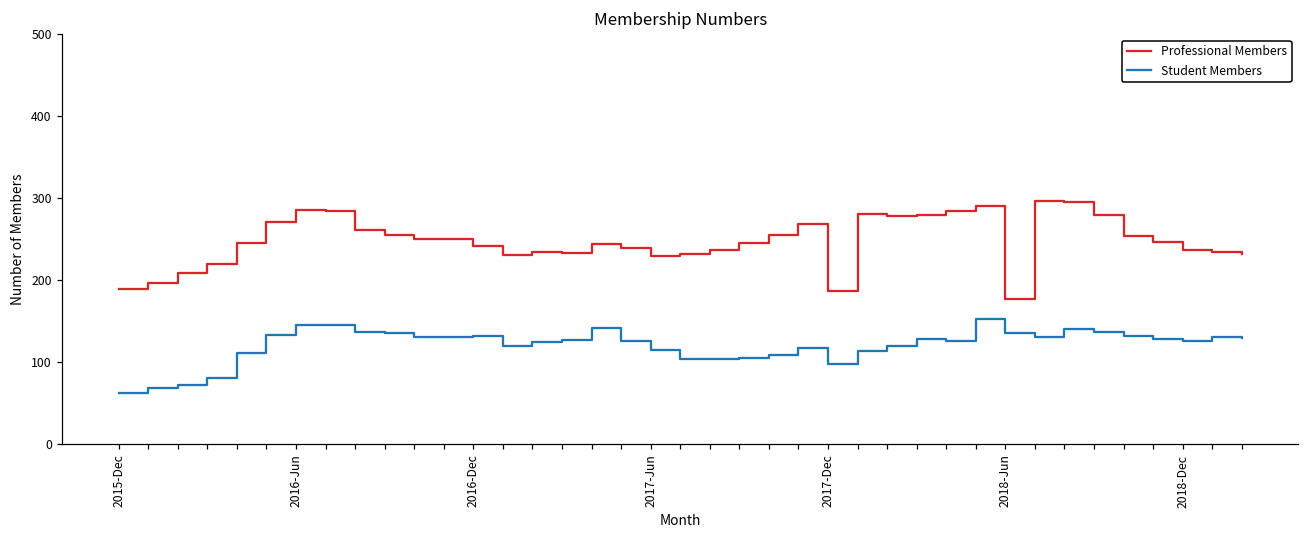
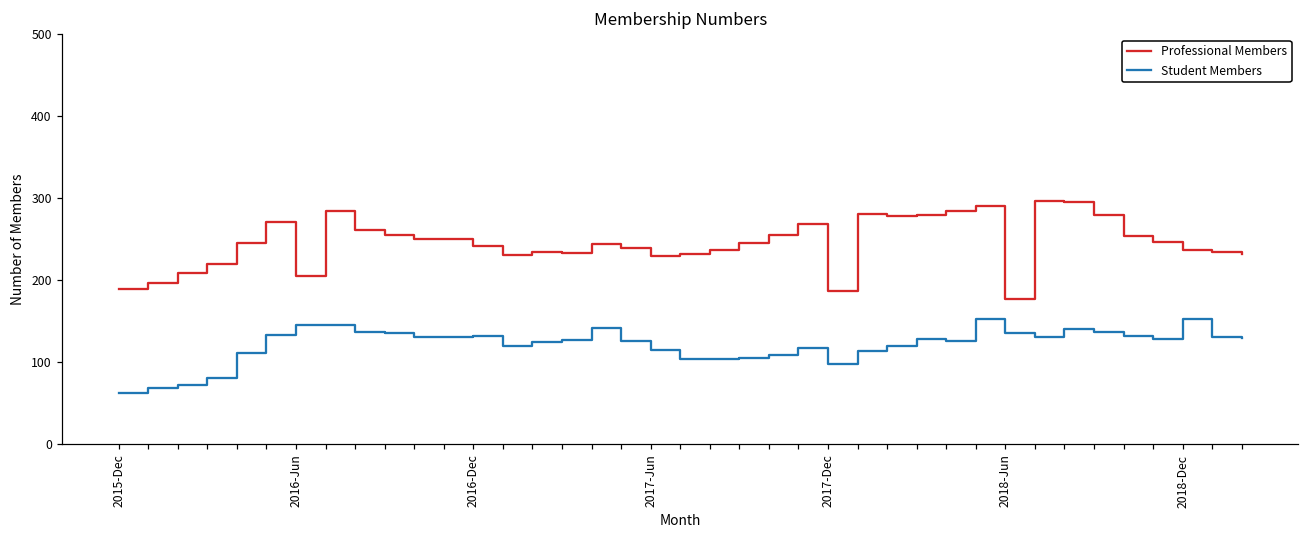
  {
    "Professional Members": {
      "2015-Dec": 190,
-     "2016-Jun": 290,
+     "2016-Jun": 210,
      "2016-Dec": 240,
      "2017-Jun": 230,
      "2017-Dec": 190,
      "2018-Jun": 180,
      "2018-Dec": 240
    },
    "Student Members": {
      "2015-Dec": 60,
      "2016-Jun": 150,
      "2016-Dec": 130,
      "2017-Jun": 110,
      "2017-Dec": 100,
      "2018-Jun": 140,
-     "2018-Dec": 130
+     "2018-Dec": 150
    }
  }
